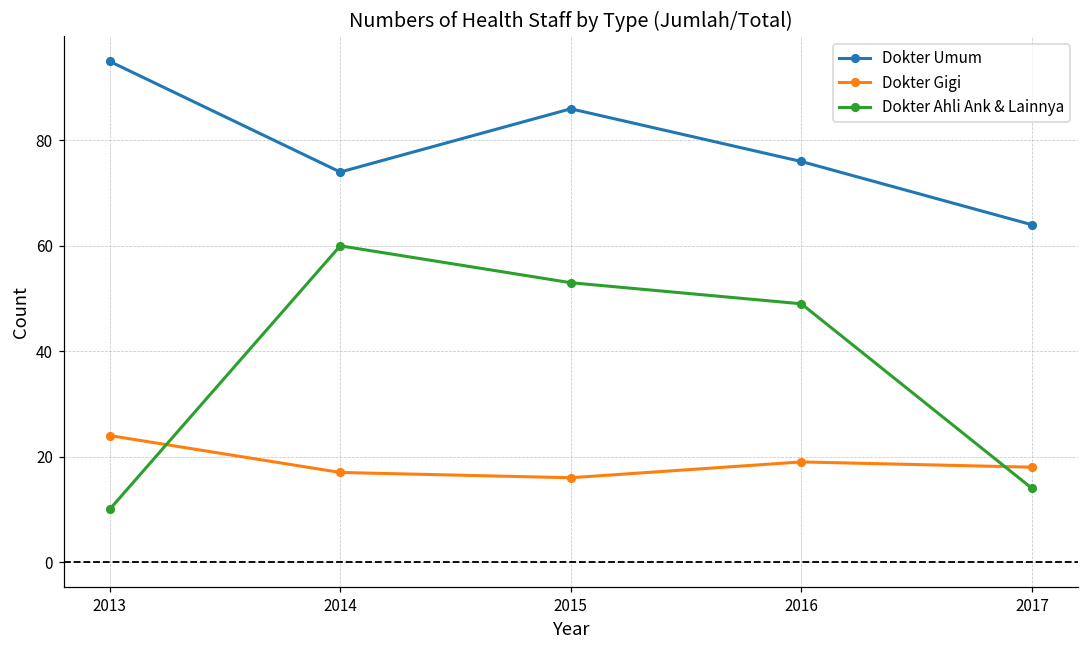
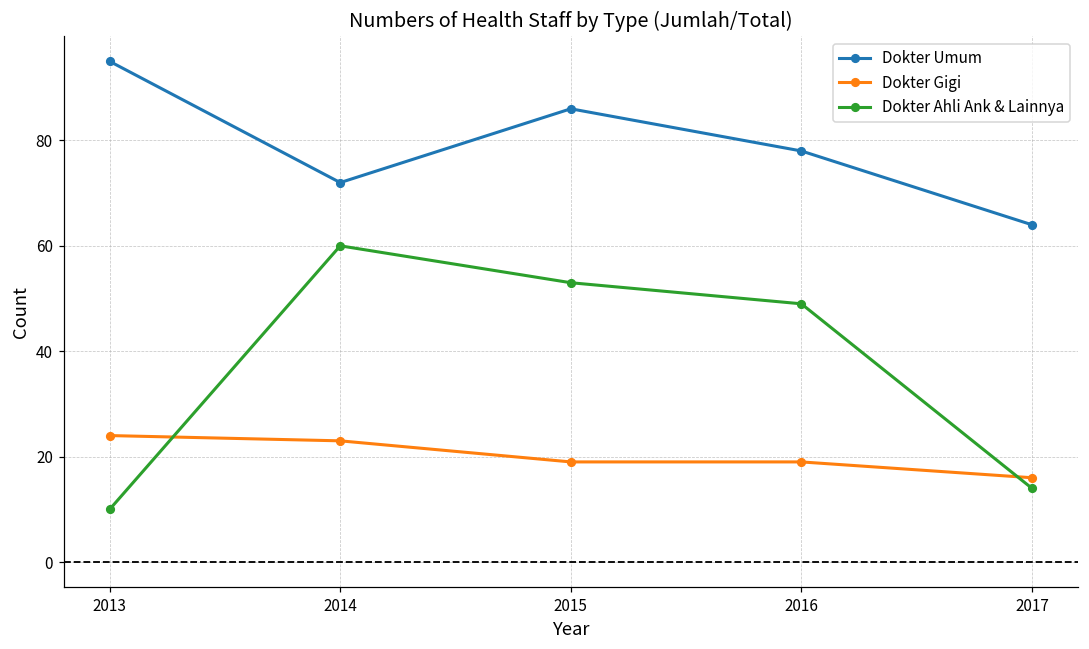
  {
    "Dokter Umum": {
      "2013": 95,
-     "2014": 74,
+     "2014": 72,
      "2015": 86,
-     "2016": 76,
+     "2016": 78,
      "2017": 64
    },
    "Dokter Gigi": {
      "2013": 24,
-     "2014": 17,
-     "2015": 16,
+     "2014": 23,
+     "2015": 19,
      "2016": 19,
-     "2017": 18
+     "2017": 16
    },
    "Dokter Ahli Ank & Lainnya": {
      "2013": 10,
      "2014": 60,
      "2015": 53,
      "2016": 49,
      "2017": 14
    }
  }
